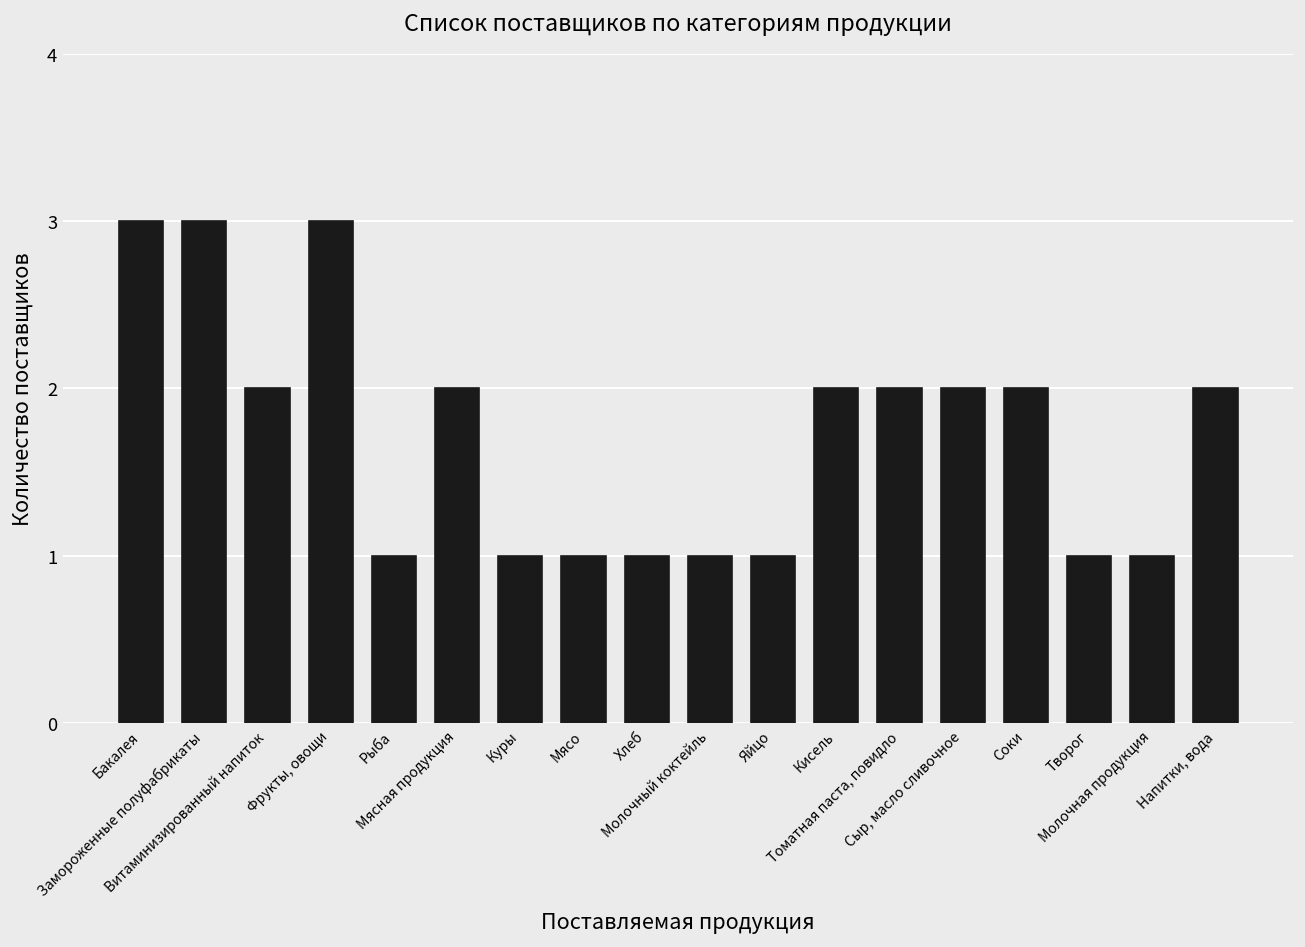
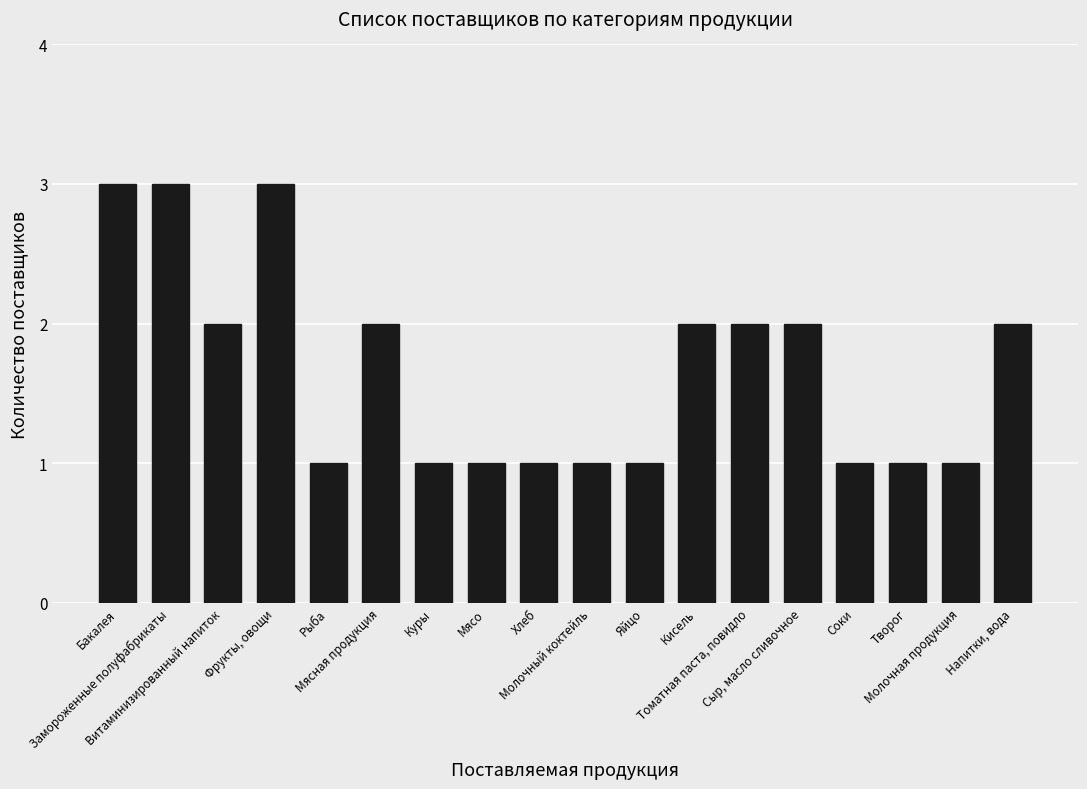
  {
    "Бакалея": 3,
    "Замороженные полуфабрикаты": 3,
    "Витаминизированный напиток": 2,
    "Фрукты, овощи": 3,
    "Рыба": 1,
    "Мясная продукция": 2,
    "Куры": 1,
    "Мясо": 1,
    "Хлеб": 1,
    "Молочный коктейль": 1,
    "Яйцо": 1,
    "Кисель": 2,
    "Томатная паста, повидло": 2,
    "Сыр, масло сливочное": 2,
-   "Соки": 2,
+   "Соки": 1,
    "Творог": 1,
    "Молочная продукция": 1,
    "Напитки, вода": 2
  }
